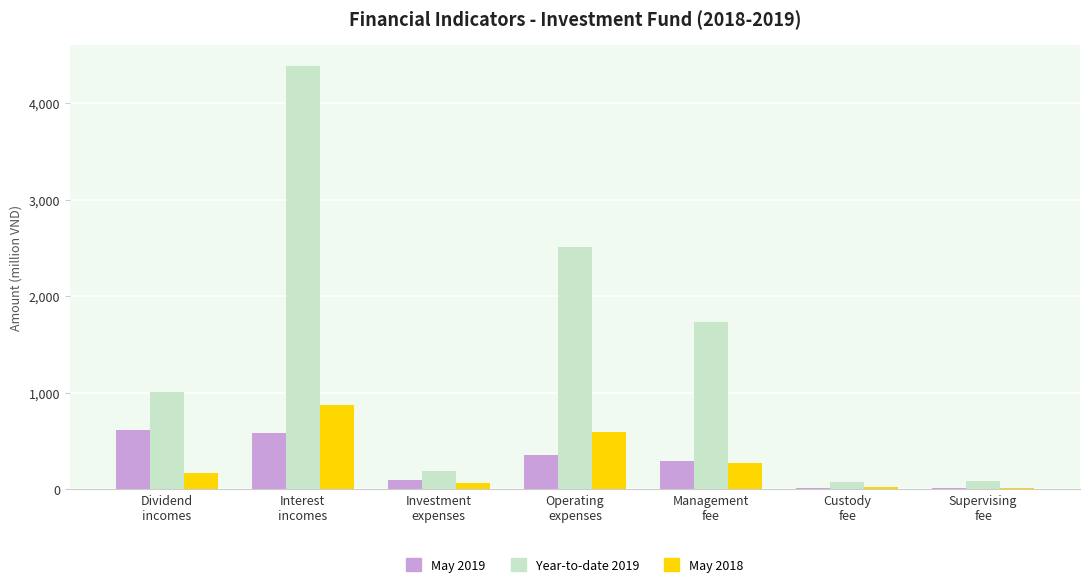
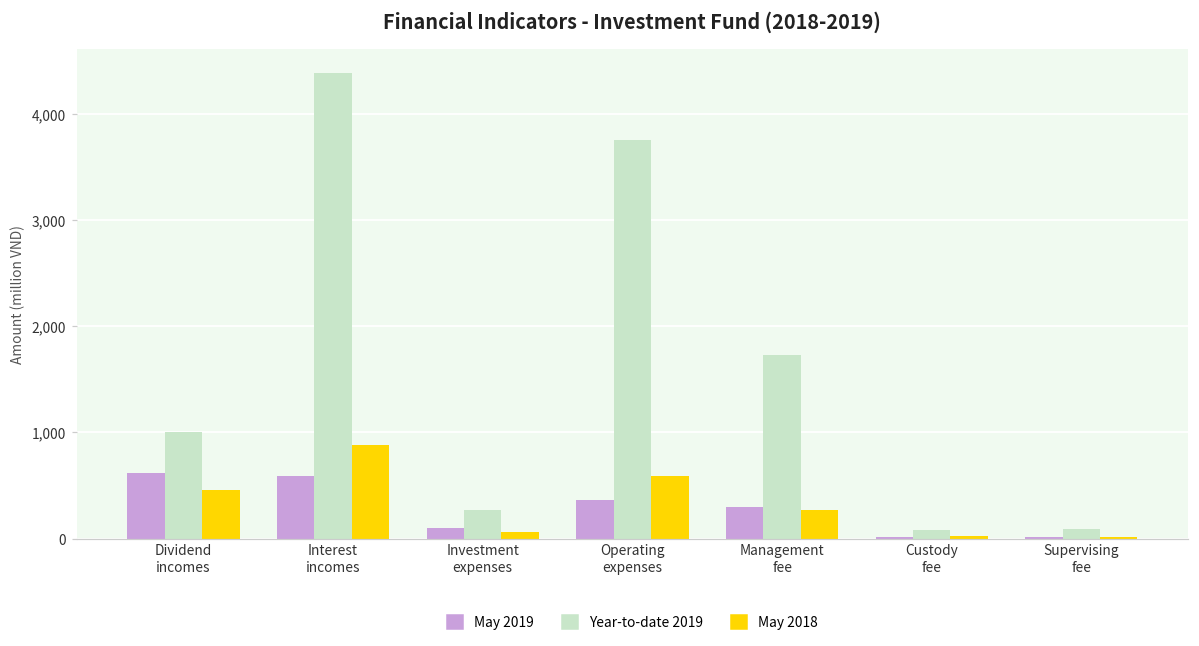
  {
    "May 2019": {
      "Dividend incomes": "600",
      "Interest incomes": "600",
      "Investment expenses": "100",
      "Operating expenses": "400",
      "Management fee": "300"
    },
    "Year-to-date 2019": {
      "Dividend incomes": "1,000",
      "Interest incomes": "4,400",
-     "Investment expenses": "200",
-     "Operating expenses": "2,500",
+     "Investment expenses": "300",
+     "Operating expenses": "3,800",
      "Management fee": "1,700",
      "Custody fee": "100",
      "Supervising fee": "100"
    },
    "May 2018": {
-     "Dividend incomes": "200",
+     "Dividend incomes": "500",
      "Interest incomes": "900",
      "Investment expenses": "100",
      "Operating expenses": "600",
      "Management fee": "300"
    }
  }
